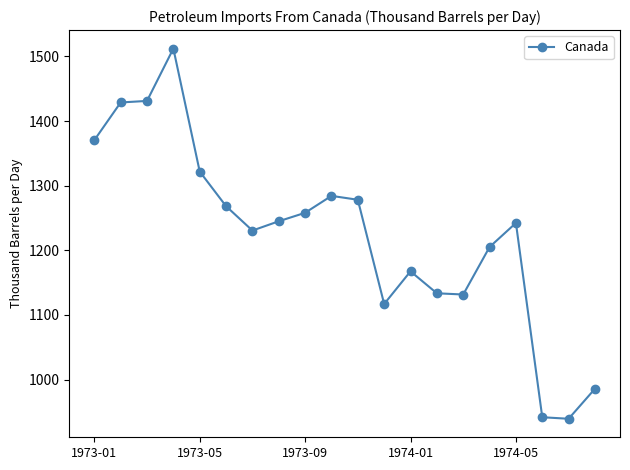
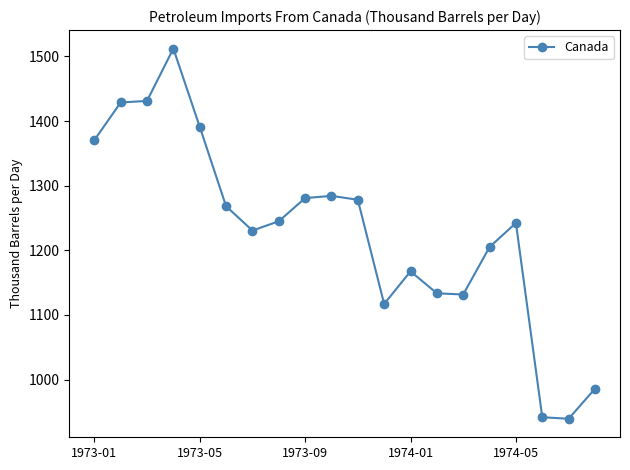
  {
    "1973-01": 1370,
-   "1973-05": 1320,
-   "1973-09": 1260,
+   "1973-05": 1390,
+   "1973-09": 1280,
    "1974-01": 1170,
    "1974-05": 1240
  }
